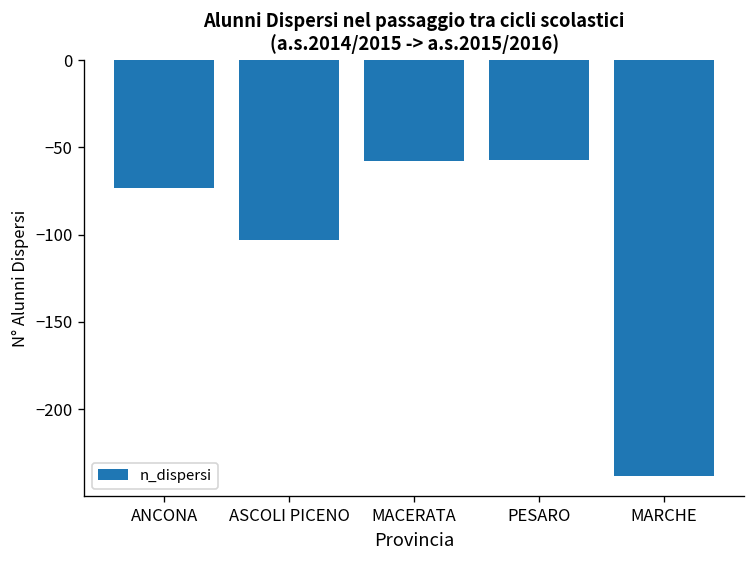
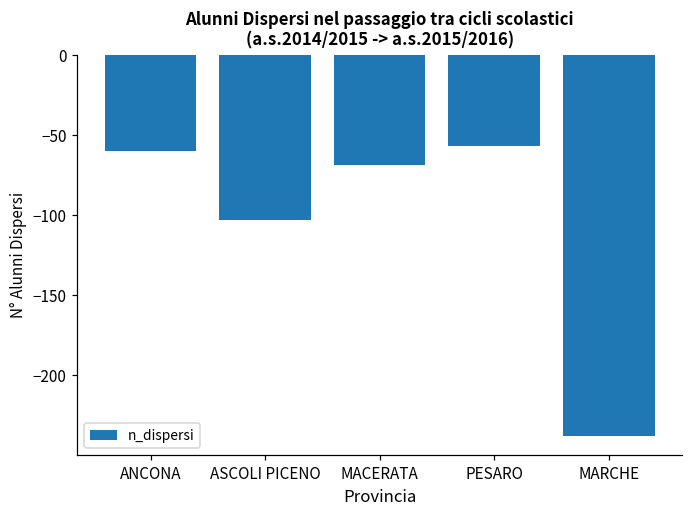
  {
-   "ANCONA": -73,
+   "ANCONA": -60,
    "ASCOLI PICENO": -103,
-   "MACERATA": -58,
+   "MACERATA": -69,
    "PESARO": -57,
    "MARCHE": -238
  }
